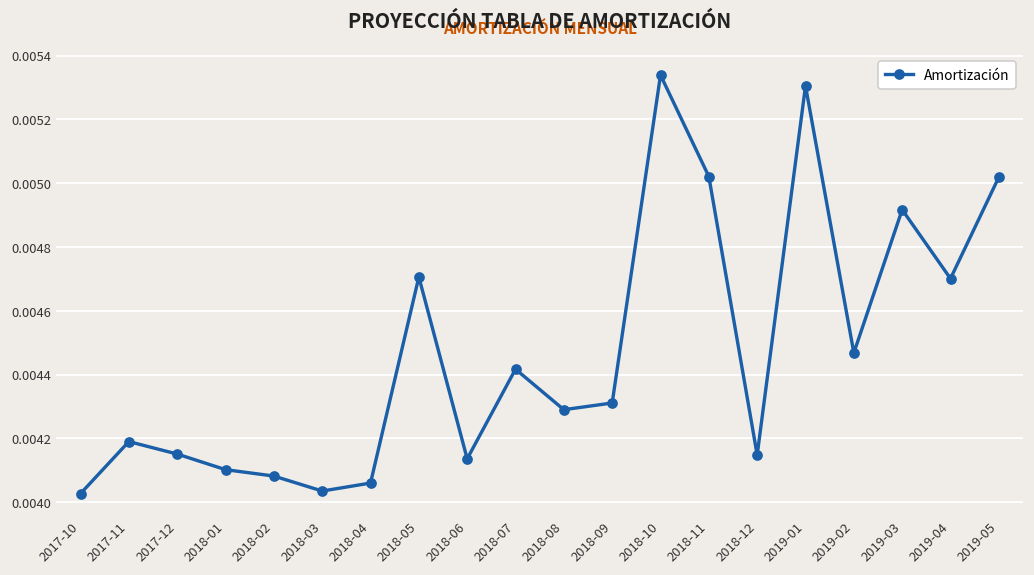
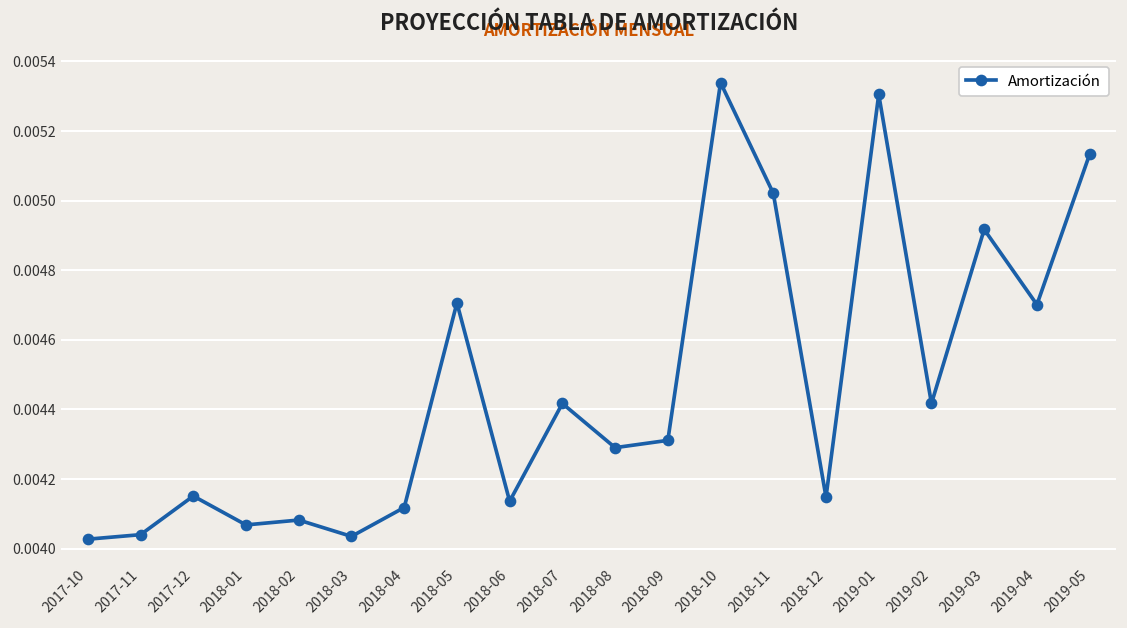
  {
    "2017-10": 0.00403,
-   "2017-11": 0.00419,
+   "2017-11": 0.00404,
    "2017-12": 0.00415,
-   "2018-01": 0.00410,
+   "2018-01": 0.00407,
    "2018-02": 0.00408,
    "2018-03": 0.00404,
-   "2018-04": 0.00406,
+   "2018-04": 0.00412,
    "2018-05": 0.00471,
    "2018-06": 0.00414,
    "2018-07": 0.00442,
    "2018-08": 0.00429,
    "2018-09": 0.00431,
    "2018-10": 0.00534,
    "2018-11": 0.00502,
    "2018-12": 0.00415,
    "2019-01": 0.00531,
-   "2019-02": 0.00447,
+   "2019-02": 0.00442,
    "2019-03": 0.00492,
    "2019-04": 0.00470,
-   "2019-05": 0.00502
+   "2019-05": 0.00513
  }
